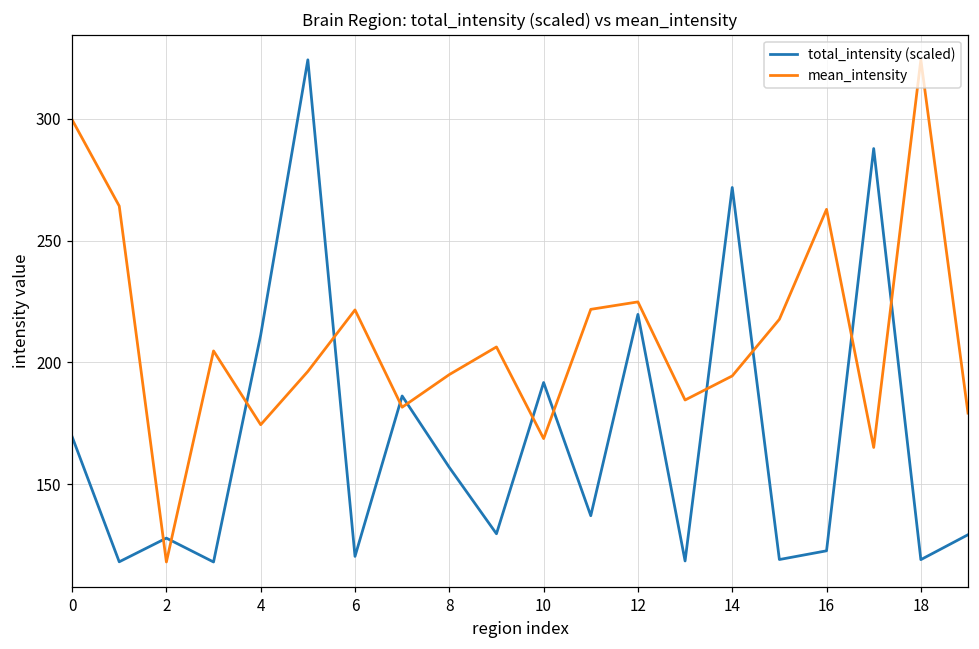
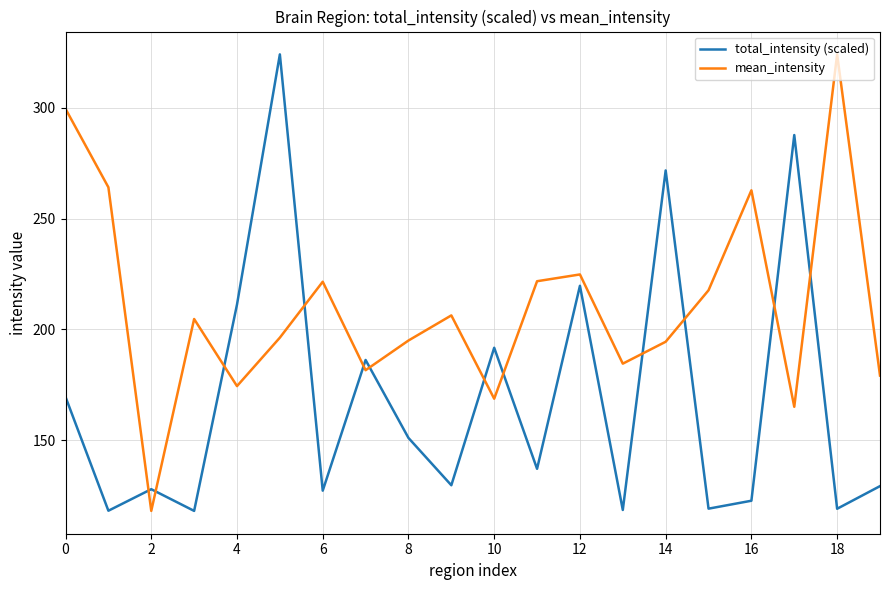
  {
    "total_intensity (scaled)": {
      "0": 169,
      "2": 128,
      "4": 211,
-     "6": 120,
-     "8": 157,
+     "6": 127,
+     "8": 151,
      "10": 192,
      "12": 220,
      "14": 272,
      "16": 123,
      "18": 119
    },
    "mean_intensity": {
      "0": 300,
      "2": 118,
      "4": 174,
      "6": 222,
      "8": 195,
      "10": 169,
      "12": 225,
      "14": 194,
      "16": 263
    }
  }
